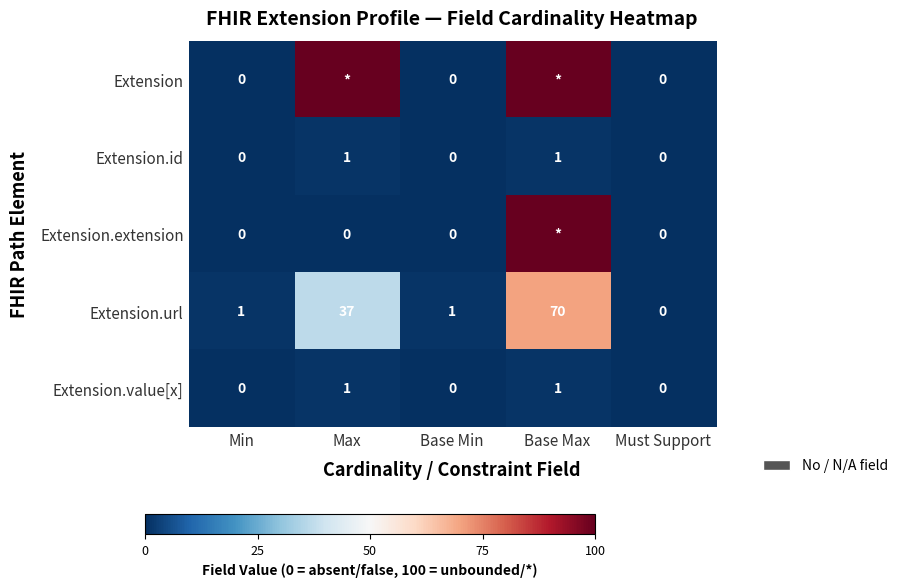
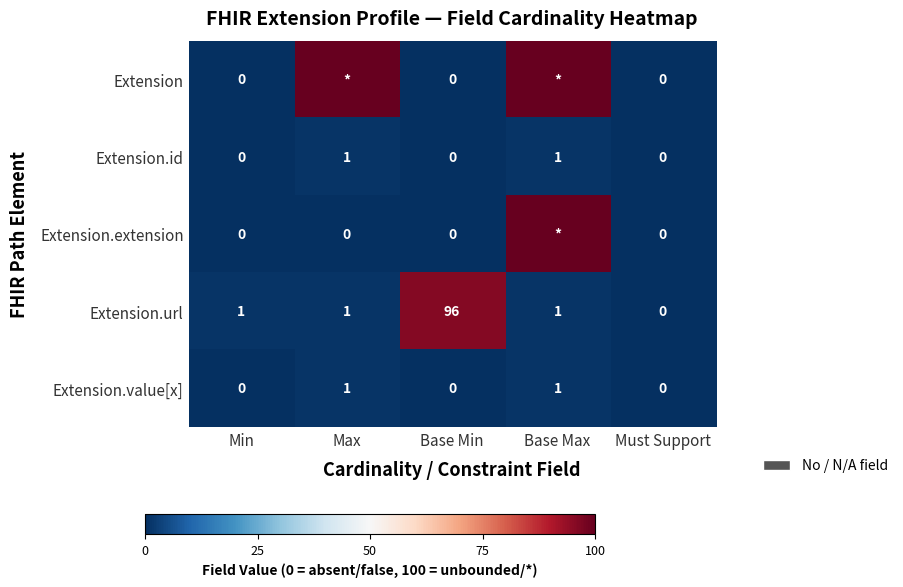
  {
    "Extension": {
      "Min": 0,
      "Base Min": 0,
      "Must Support": 0
    },
    "Extension.id": {
      "Min": 0,
      "Max": 1,
      "Base Min": 0,
      "Base Max": 1,
      "Must Support": 0
    },
    "Extension.extension": {
      "Min": 0,
      "Max": 0,
      "Base Min": 0,
      "Must Support": 0
    },
    "Extension.url": {
      "Min": 1,
-     "Max": 37,
-     "Base Min": 1,
-     "Base Max": 70,
+     "Max": 1,
+     "Base Min": 96,
+     "Base Max": 1,
      "Must Support": 0
    },
    "Extension.value[x]": {
      "Min": 0,
      "Max": 1,
      "Base Min": 0,
      "Base Max": 1,
      "Must Support": 0
    }
  }
